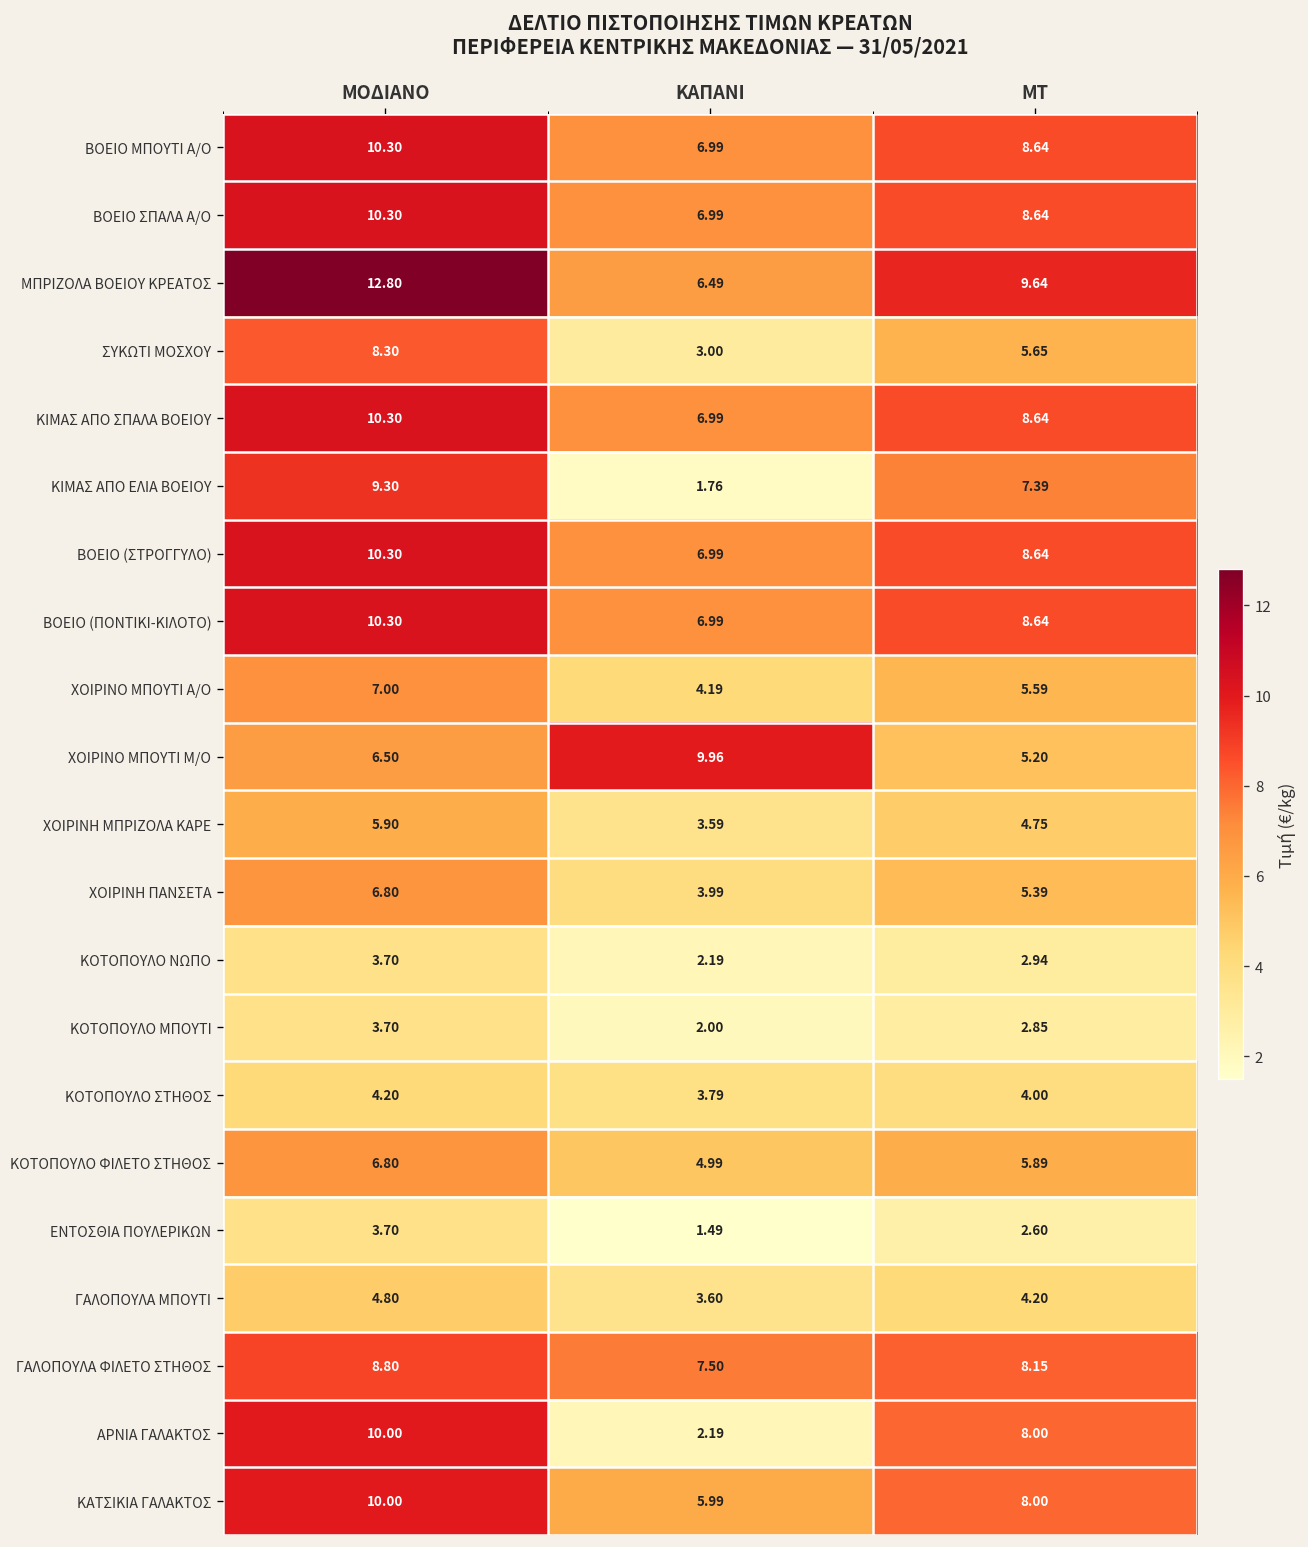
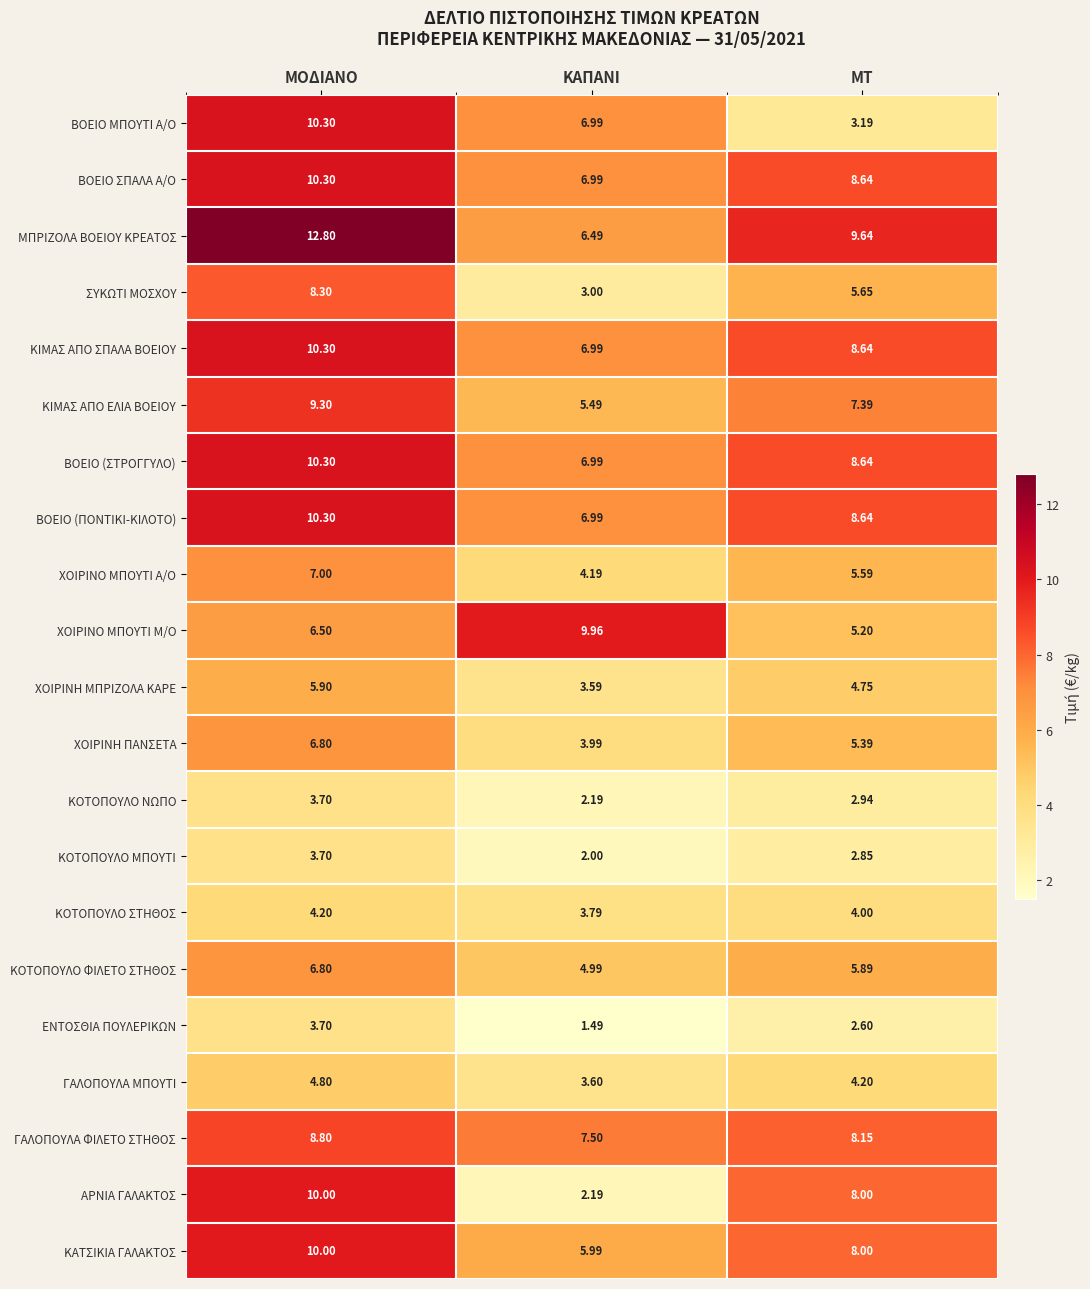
  {
    "ΒΟΕΙΟ ΜΠΟΥΤΙ Α/Ο": {
      "ΜΟΔΙΑΝΟ": 10.30,
      "ΚΑΠΑΝΙ": 6.99,
-     "ΜΤ": 8.64
+     "ΜΤ": 3.19
    },
    "ΒΟΕΙΟ ΣΠΑΛΑ Α/Ο": {
      "ΜΟΔΙΑΝΟ": 10.30,
      "ΚΑΠΑΝΙ": 6.99,
      "ΜΤ": 8.64
    },
    "ΜΠΡΙΖΟΛΑ ΒΟΕΙΟΥ ΚΡΕΑΤΟΣ": {
      "ΜΟΔΙΑΝΟ": 12.80,
      "ΚΑΠΑΝΙ": 6.49,
      "ΜΤ": 9.64
    },
    "ΣΥΚΩΤΙ ΜΟΣΧΟΥ": {
      "ΜΟΔΙΑΝΟ": 8.30,
      "ΚΑΠΑΝΙ": 3.00,
      "ΜΤ": 5.65
    },
    "ΚΙΜΑΣ ΑΠΟ ΣΠΑΛΑ ΒΟΕΙΟΥ": {
      "ΜΟΔΙΑΝΟ": 10.30,
      "ΚΑΠΑΝΙ": 6.99,
      "ΜΤ": 8.64
    },
    "ΚΙΜΑΣ ΑΠΟ ΕΛΙΑ ΒΟΕΙΟΥ": {
      "ΜΟΔΙΑΝΟ": 9.30,
-     "ΚΑΠΑΝΙ": 1.76,
+     "ΚΑΠΑΝΙ": 5.49,
      "ΜΤ": 7.39
    },
    "ΒΟΕΙΟ (ΣΤΡΟΓΓΥΛΟ)": {
      "ΜΟΔΙΑΝΟ": 10.30,
      "ΚΑΠΑΝΙ": 6.99,
      "ΜΤ": 8.64
    },
    "ΒΟΕΙΟ (ΠΟΝΤΙΚΙ-ΚΙΛΟΤΟ)": {
      "ΜΟΔΙΑΝΟ": 10.30,
      "ΚΑΠΑΝΙ": 6.99,
      "ΜΤ": 8.64
    },
    "ΧΟΙΡΙΝΟ ΜΠΟΥΤΙ Α/Ο": {
      "ΜΟΔΙΑΝΟ": 7.00,
      "ΚΑΠΑΝΙ": 4.19,
      "ΜΤ": 5.59
    },
    "ΧΟΙΡΙΝΟ ΜΠΟΥΤΙ Μ/Ο": {
      "ΜΟΔΙΑΝΟ": 6.50,
      "ΚΑΠΑΝΙ": 9.96,
      "ΜΤ": 5.20
    },
    "ΧΟΙΡΙΝΗ ΜΠΡΙΖΟΛΑ ΚΑΡΕ": {
      "ΜΟΔΙΑΝΟ": 5.90,
      "ΚΑΠΑΝΙ": 3.59,
      "ΜΤ": 4.75
    },
    "ΧΟΙΡΙΝΗ ΠΑΝΣΕΤΑ": {
      "ΜΟΔΙΑΝΟ": 6.80,
      "ΚΑΠΑΝΙ": 3.99,
      "ΜΤ": 5.39
    },
    "ΚΟΤΟΠΟΥΛΟ ΝΩΠΟ": {
      "ΜΟΔΙΑΝΟ": 3.70,
      "ΚΑΠΑΝΙ": 2.19,
      "ΜΤ": 2.94
    },
    "ΚΟΤΟΠΟΥΛΟ ΜΠΟΥΤΙ": {
      "ΜΟΔΙΑΝΟ": 3.70,
      "ΚΑΠΑΝΙ": 2.00,
      "ΜΤ": 2.85
    },
    "ΚΟΤΟΠΟΥΛΟ ΣΤΗΘΟΣ": {
      "ΜΟΔΙΑΝΟ": 4.20,
      "ΚΑΠΑΝΙ": 3.79,
      "ΜΤ": 4.00
    },
    "ΚΟΤΟΠΟΥΛΟ ΦΙΛΕΤΟ ΣΤΗΘΟΣ": {
      "ΜΟΔΙΑΝΟ": 6.80,
      "ΚΑΠΑΝΙ": 4.99,
      "ΜΤ": 5.89
    },
    "ΕΝΤΟΣΘΙΑ ΠΟΥΛΕΡΙΚΩΝ": {
      "ΜΟΔΙΑΝΟ": 3.70,
      "ΚΑΠΑΝΙ": 1.49,
      "ΜΤ": 2.60
    },
    "ΓΑΛΟΠΟΥΛΑ ΜΠΟΥΤΙ": {
      "ΜΟΔΙΑΝΟ": 4.80,
      "ΚΑΠΑΝΙ": 3.60,
      "ΜΤ": 4.20
    },
    "ΓΑΛΟΠΟΥΛΑ ΦΙΛΕΤΟ ΣΤΗΘΟΣ": {
      "ΜΟΔΙΑΝΟ": 8.80,
      "ΚΑΠΑΝΙ": 7.50,
      "ΜΤ": 8.15
    },
    "ΑΡΝΙΑ ΓΑΛΑΚΤΟΣ": {
      "ΜΟΔΙΑΝΟ": 10.00,
      "ΚΑΠΑΝΙ": 2.19,
      "ΜΤ": 8.00
    },
    "ΚΑΤΣΙΚΙΑ ΓΑΛΑΚΤΟΣ": {
      "ΜΟΔΙΑΝΟ": 10.00,
      "ΚΑΠΑΝΙ": 5.99,
      "ΜΤ": 8.00
    }
  }
